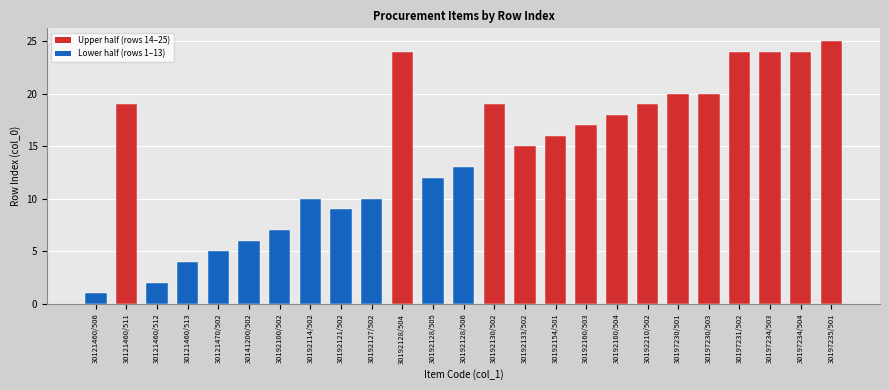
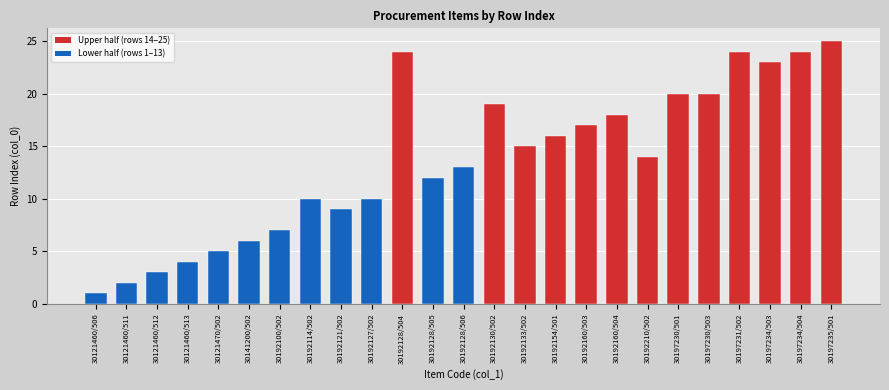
  {
    "30121460/506": 1,
-   "30121460/511": 19,
-   "30121460/512": 2,
+   "30121460/511": 2,
+   "30121460/512": 3,
    "30121460/513": 4,
    "30121470/502": 5,
    "30141200/502": 6,
    "30192100/502": 7,
    "30192114/502": 10,
    "30192121/502": 9,
    "30192127/502": 10,
    "30192128/504": 24,
    "30192128/505": 12,
    "30192128/506": 13,
    "30192130/502": 19,
    "30192133/502": 15,
    "30192154/501": 16,
    "30192160/503": 17,
    "30192160/504": 18,
-   "30192210/502": 19,
+   "30192210/502": 14,
    "30197230/501": 20,
    "30197230/503": 20,
    "30197231/502": 24,
-   "30197234/503": 24,
+   "30197234/503": 23,
    "30197234/504": 24,
    "30197235/501": 25
  }
